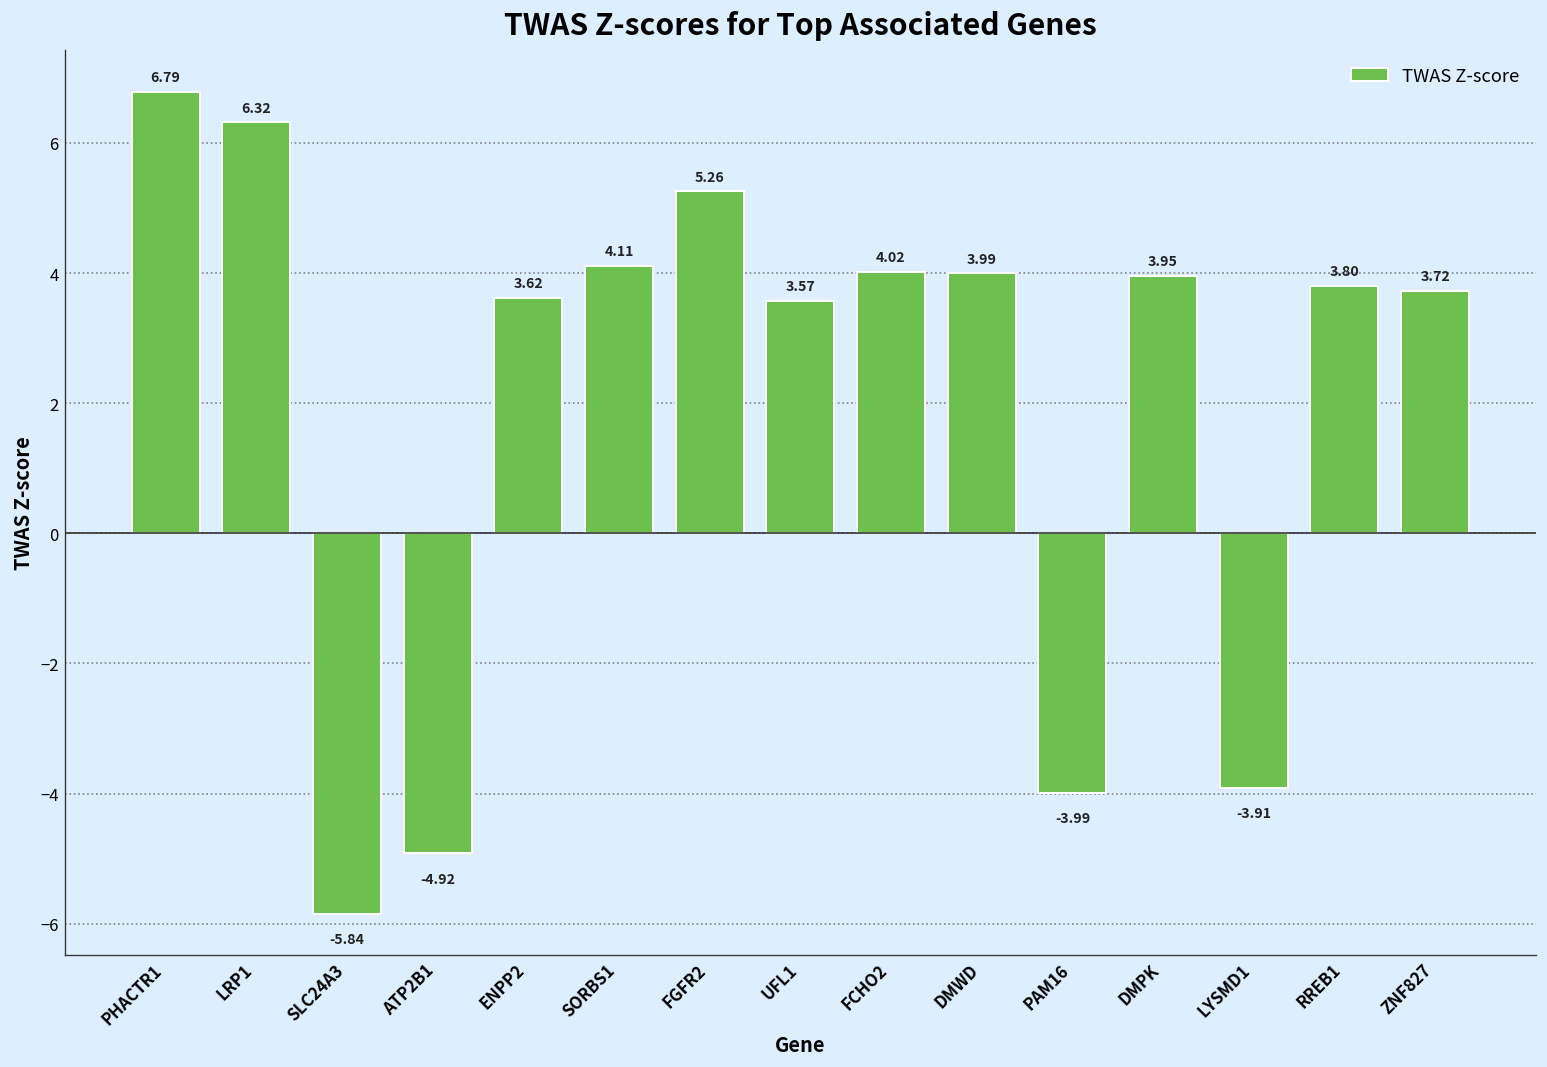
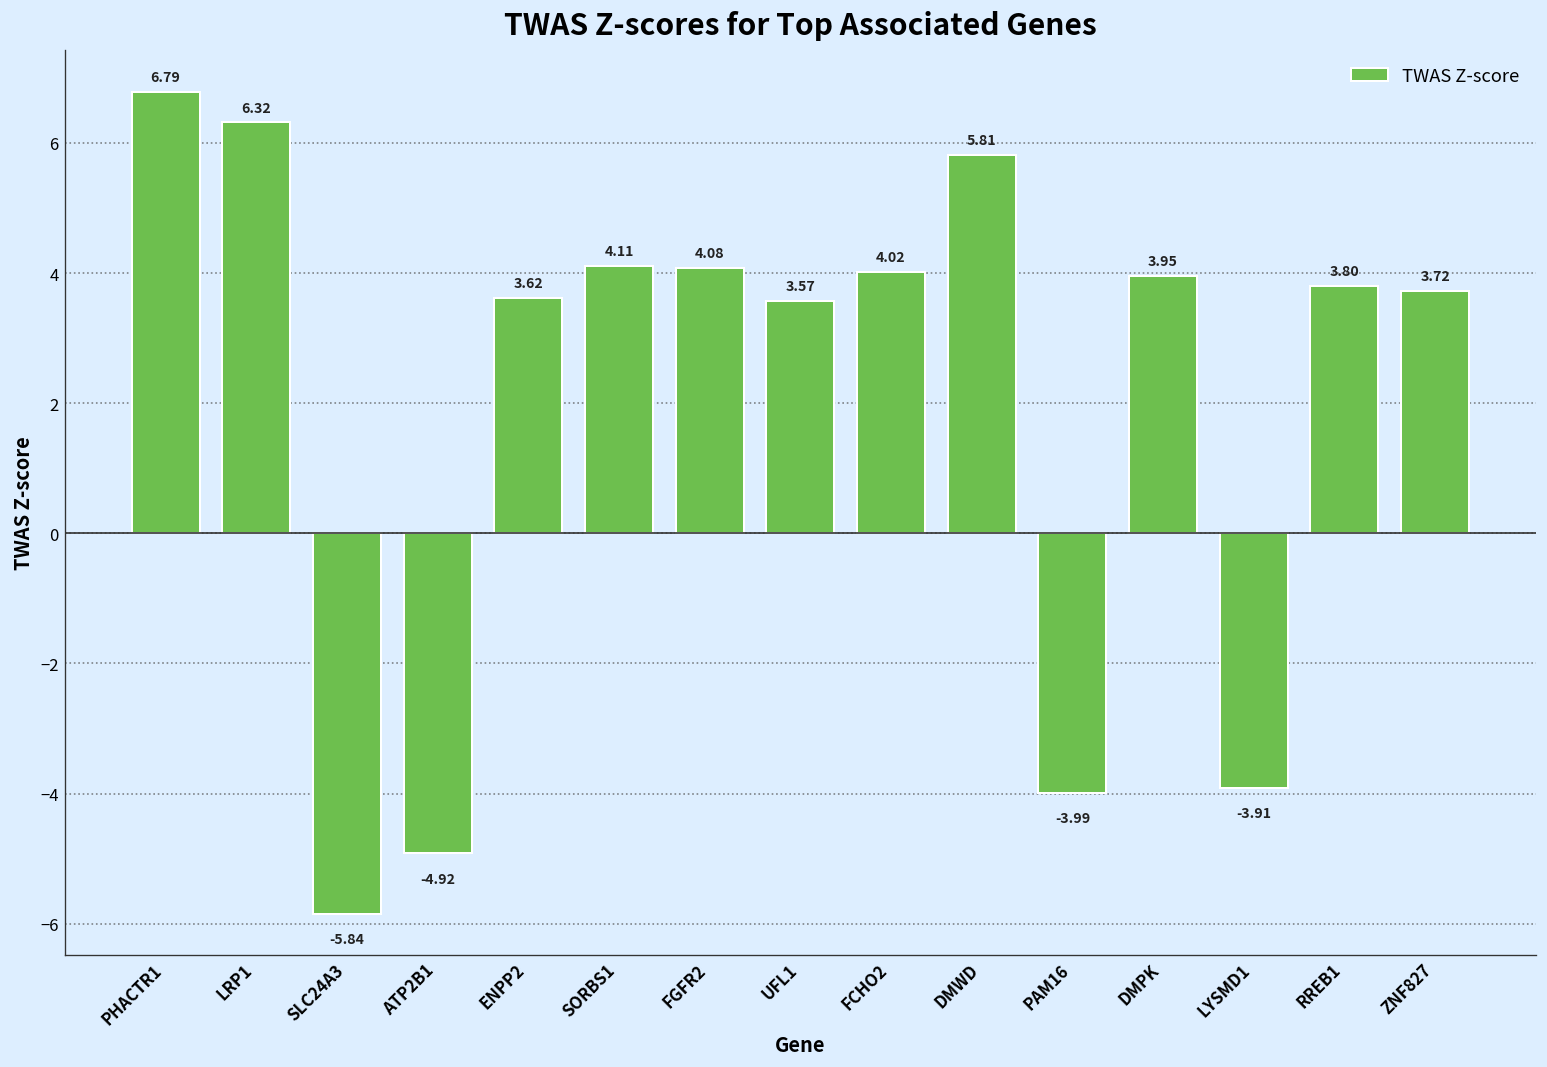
  {
    "PHACTR1": 6.79,
    "LRP1": 6.32,
    "SLC24A3": -5.84,
    "ATP2B1": -4.92,
    "ENPP2": 3.62,
    "SORBS1": 4.11,
-   "FGFR2": 5.26,
+   "FGFR2": 4.08,
    "UFL1": 3.57,
    "FCHO2": 4.02,
-   "DMWD": 3.99,
+   "DMWD": 5.81,
    "PAM16": -3.99,
    "DMPK": 3.95,
    "LYSMD1": -3.91,
    "RREB1": 3.80,
    "ZNF827": 3.72
  }
